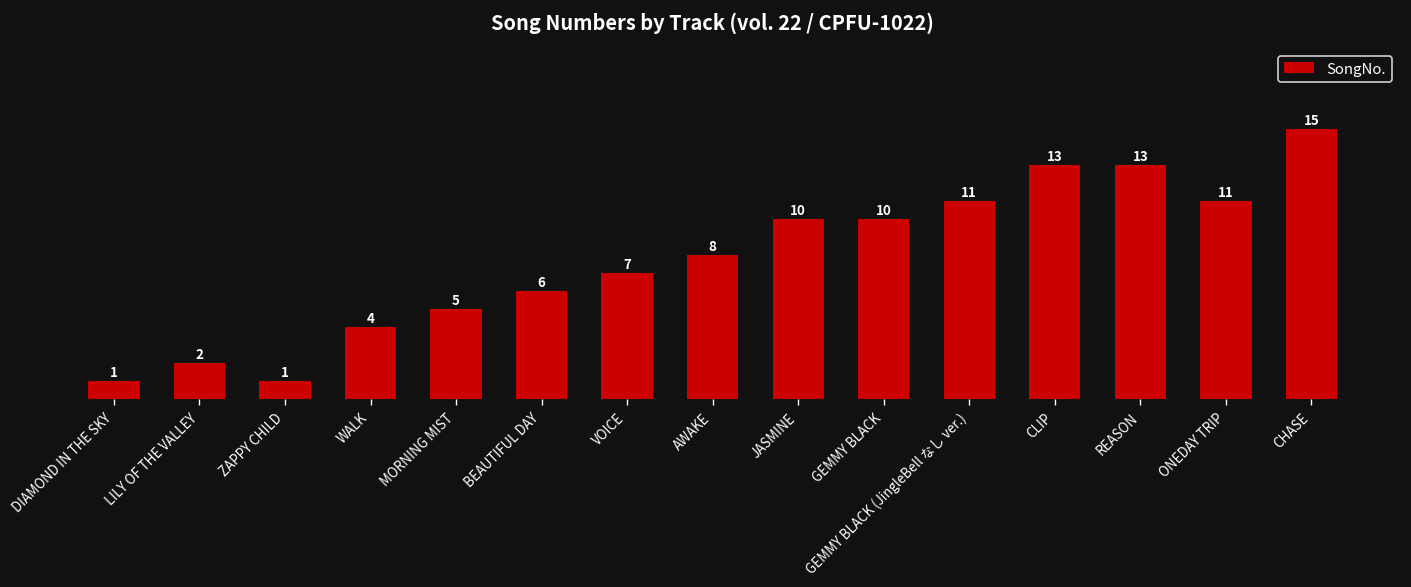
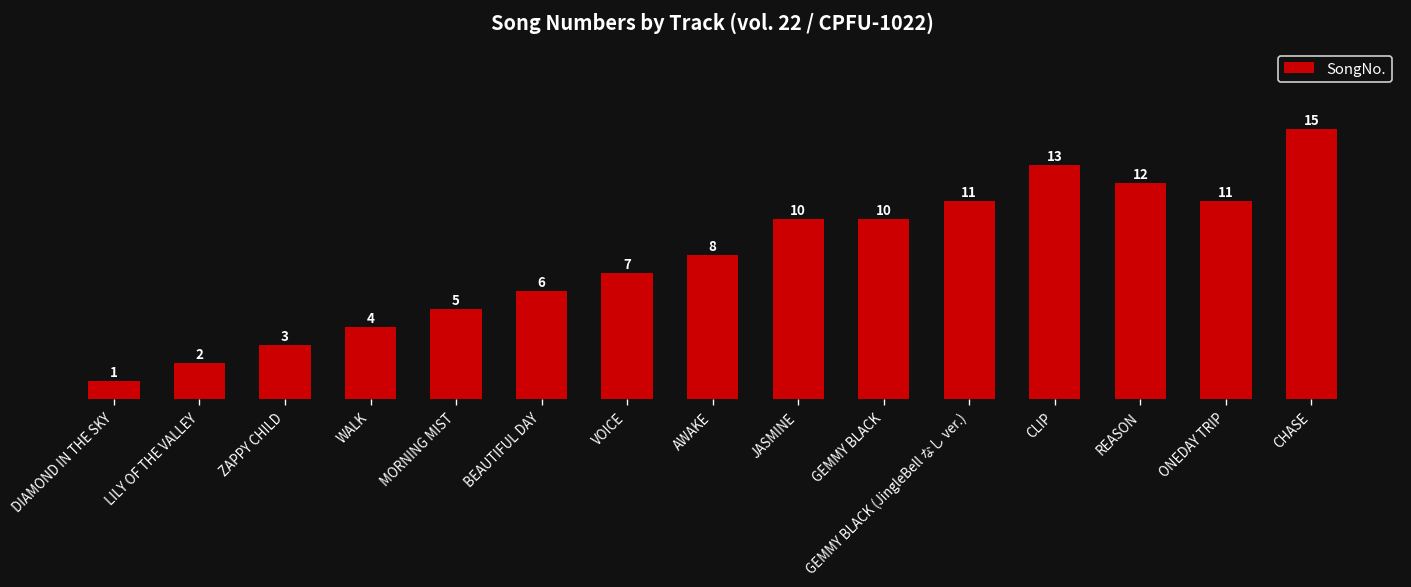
  {
    "DIAMOND IN THE SKY": 1,
    "LILY OF THE VALLEY": 2,
-   "ZAPPY CHILD": 1,
+   "ZAPPY CHILD": 3,
    "WALK": 4,
    "MORNING MIST": 5,
    "BEAUTIFUL DAY": 6,
    "VOICE": 7,
    "AWAKE": 8,
    "JASMINE": 10,
    "GEMMY BLACK": 10,
    "GEMMY BLACK (JingleBell なし ver.)": 11,
    "CLIP": 13,
-   "REASON": 13,
+   "REASON": 12,
    "ONEDAY TRIP": 11,
    "CHASE": 15
  }
